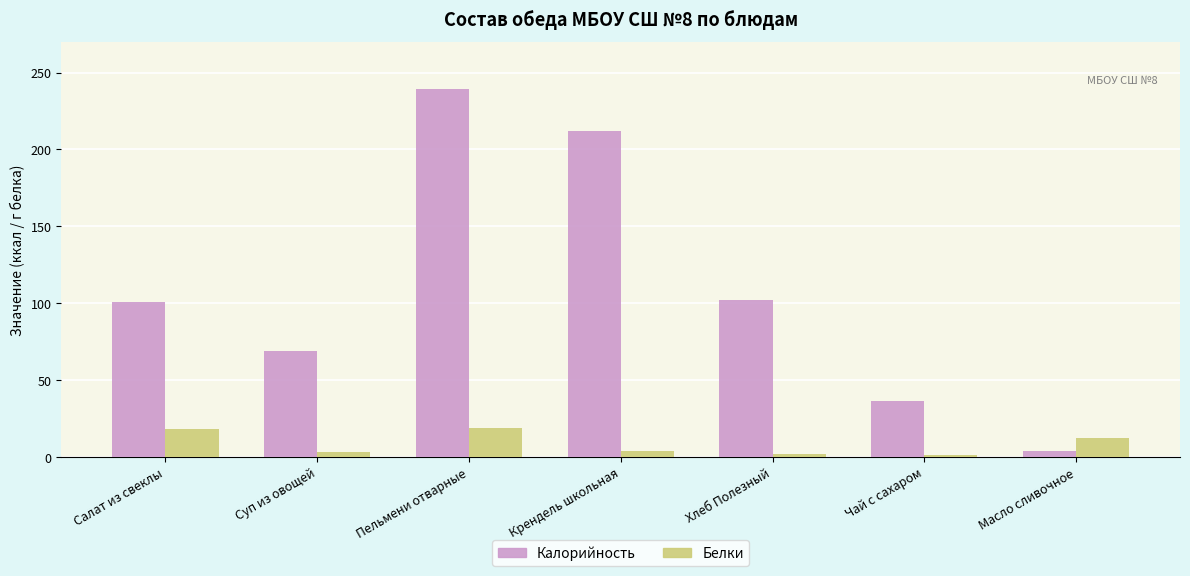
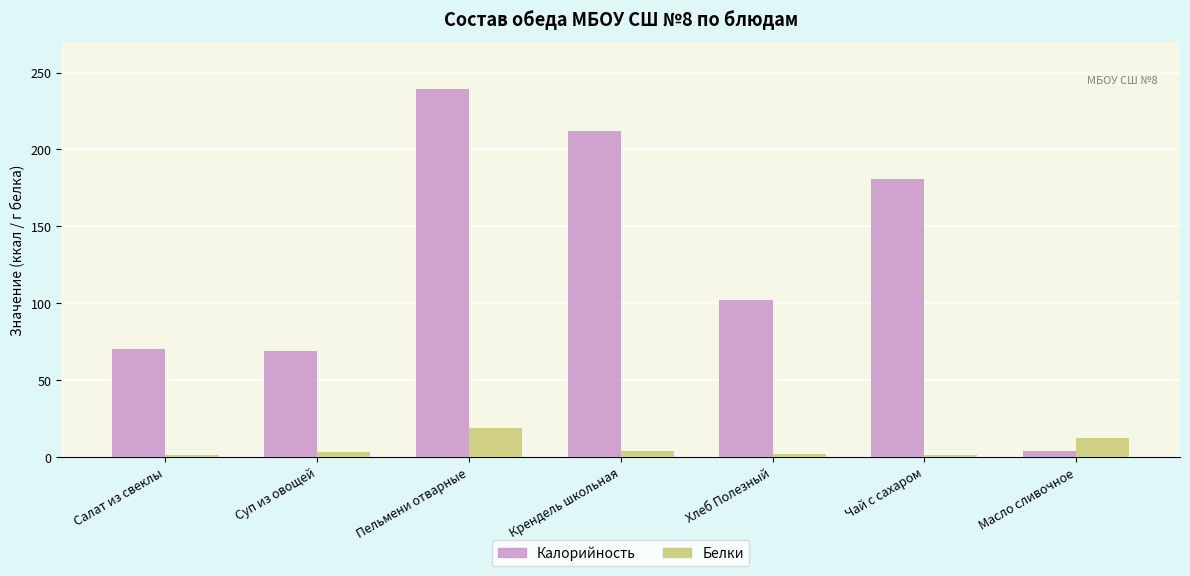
  {
    "Калорийность": {
-     "Салат из свеклы": 101,
+     "Салат из свеклы": 70,
      "Суп из овощей": 69,
      "Пельмени отварные": 239,
      "Крендель школьная": 212,
      "Хлеб Полезный": 102,
-     "Чай с сахаром": 36,
+     "Чай с сахаром": 181,
      "Масло сливочное": 4
    },
    "Белки": {
-     "Салат из свеклы": 18,
+     "Салат из свеклы": 1,
      "Суп из овощей": 3,
      "Пельмени отварные": 19,
      "Крендель школьная": 4,
      "Хлеб Полезный": 2,
      "Масло сливочное": 12
    }
  }
